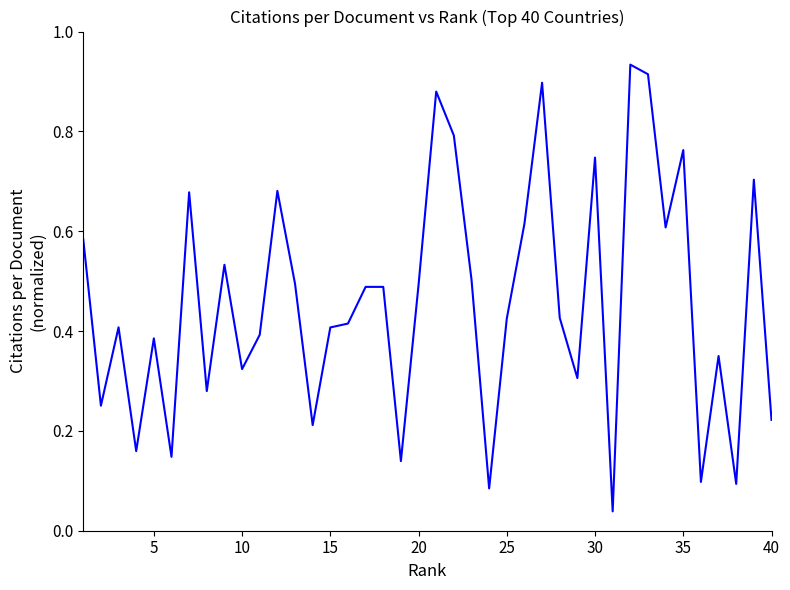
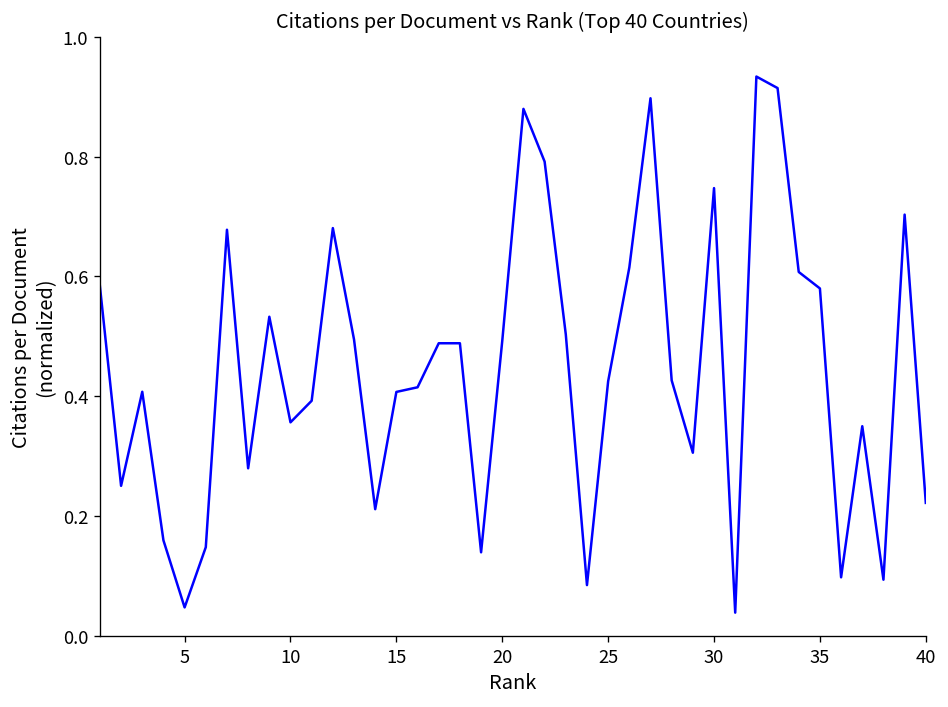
  {
-   "5": 0.39,
-   "10": 0.32,
+   "5": 0.05,
+   "10": 0.36,
    "15": 0.41,
    "20": 0.49,
    "25": 0.43,
    "30": 0.75,
-   "35": 0.76,
+   "35": 0.58,
    "40": 0.22
  }
